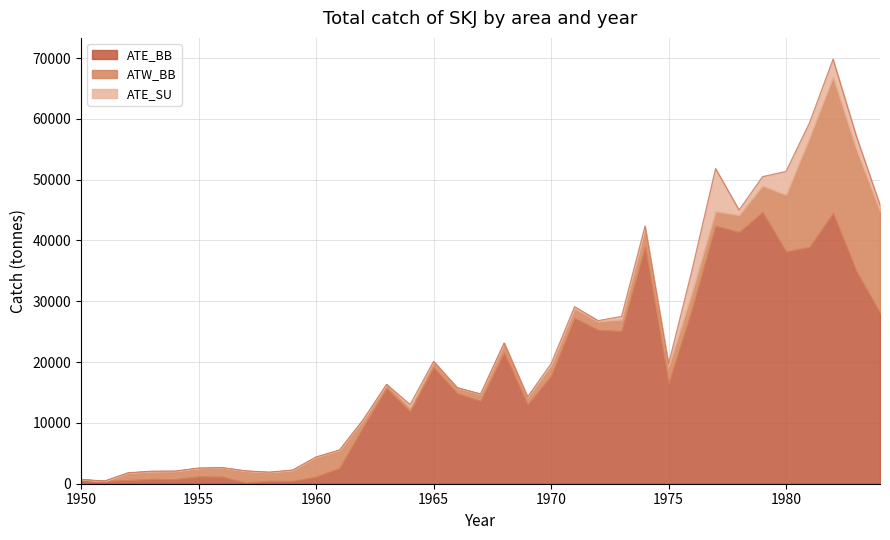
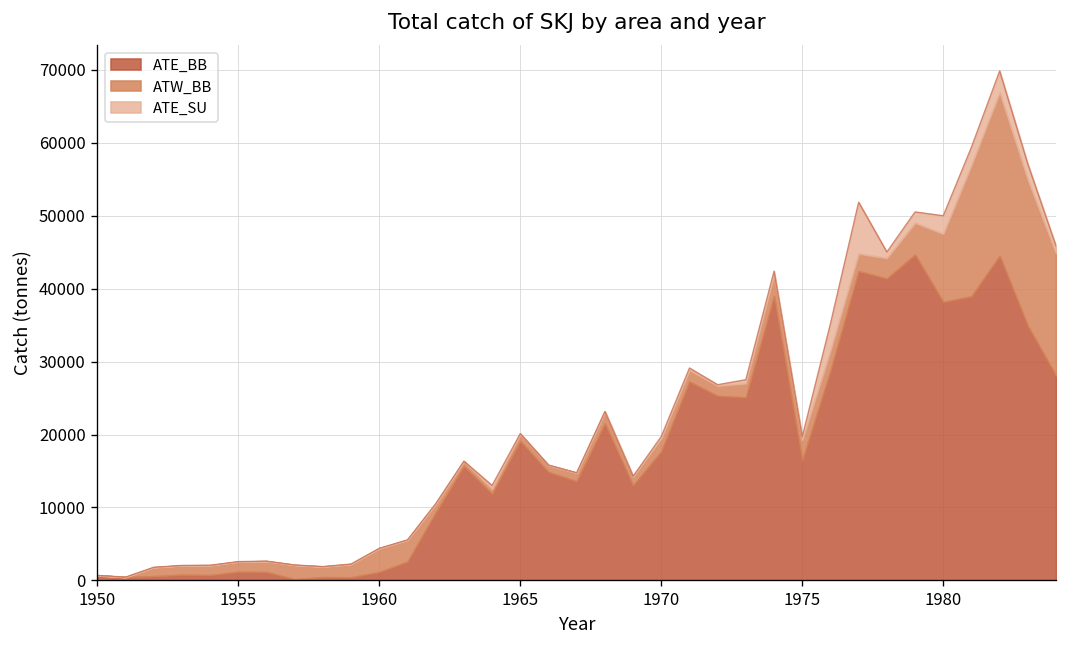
  {
    "ATE_SU": {
-     "1980": 4000
+     "1980": 2000
    }
  }
